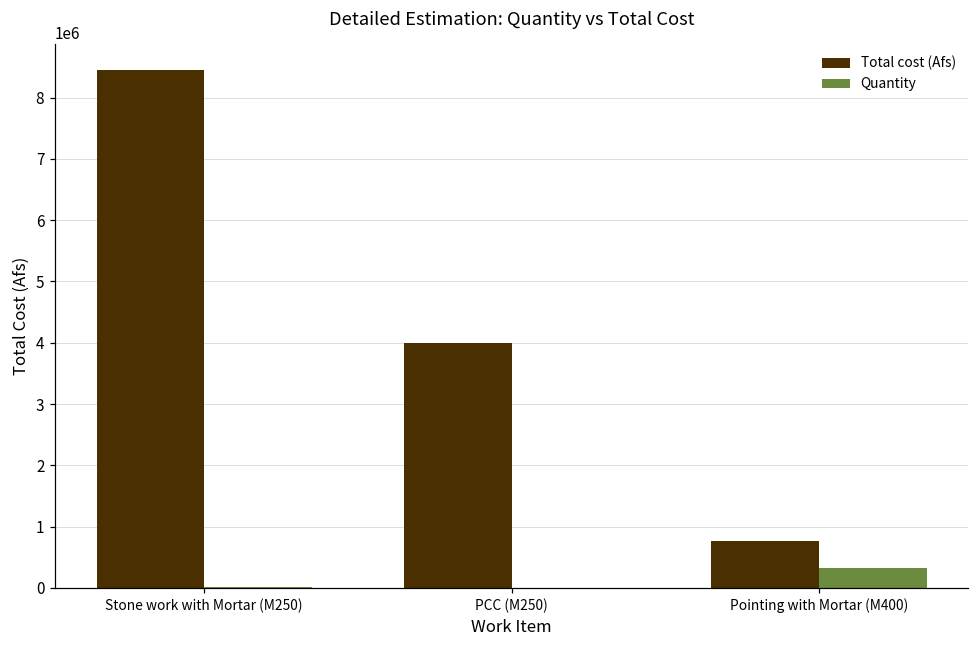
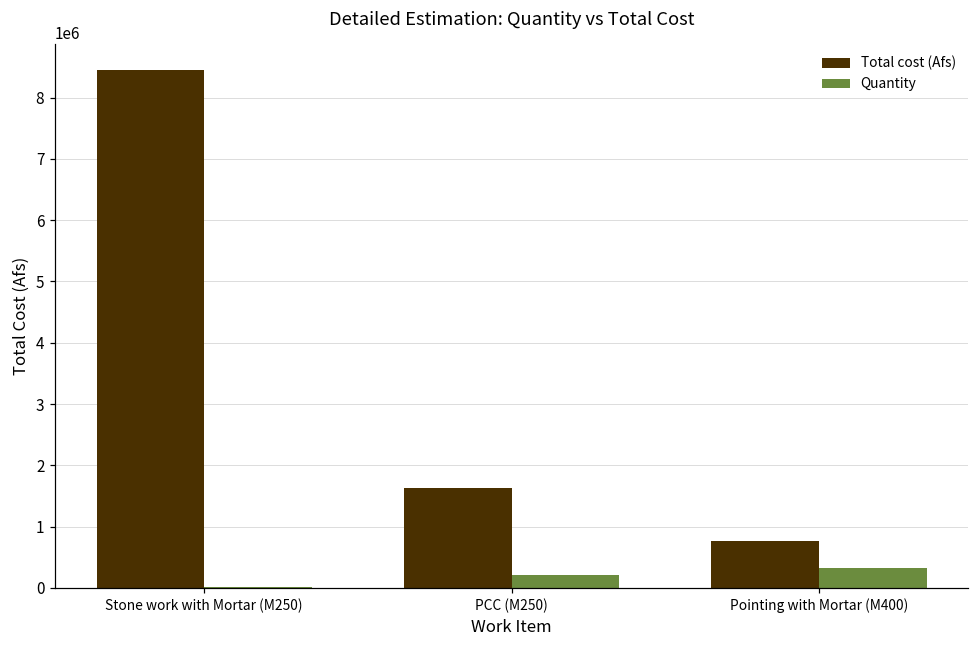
  {
    "Total cost (Afs)": {
      "Stone work with Mortar (M250)": 8500000,
-     "PCC (M250)": 4000000,
+     "PCC (M250)": 1600000,
      "Pointing with Mortar (M400)": 800000
    },
    "Quantity": {
-     "PCC (M250)": 0,
+     "PCC (M250)": 200000,
      "Pointing with Mortar (M400)": 300000
    }
  }
